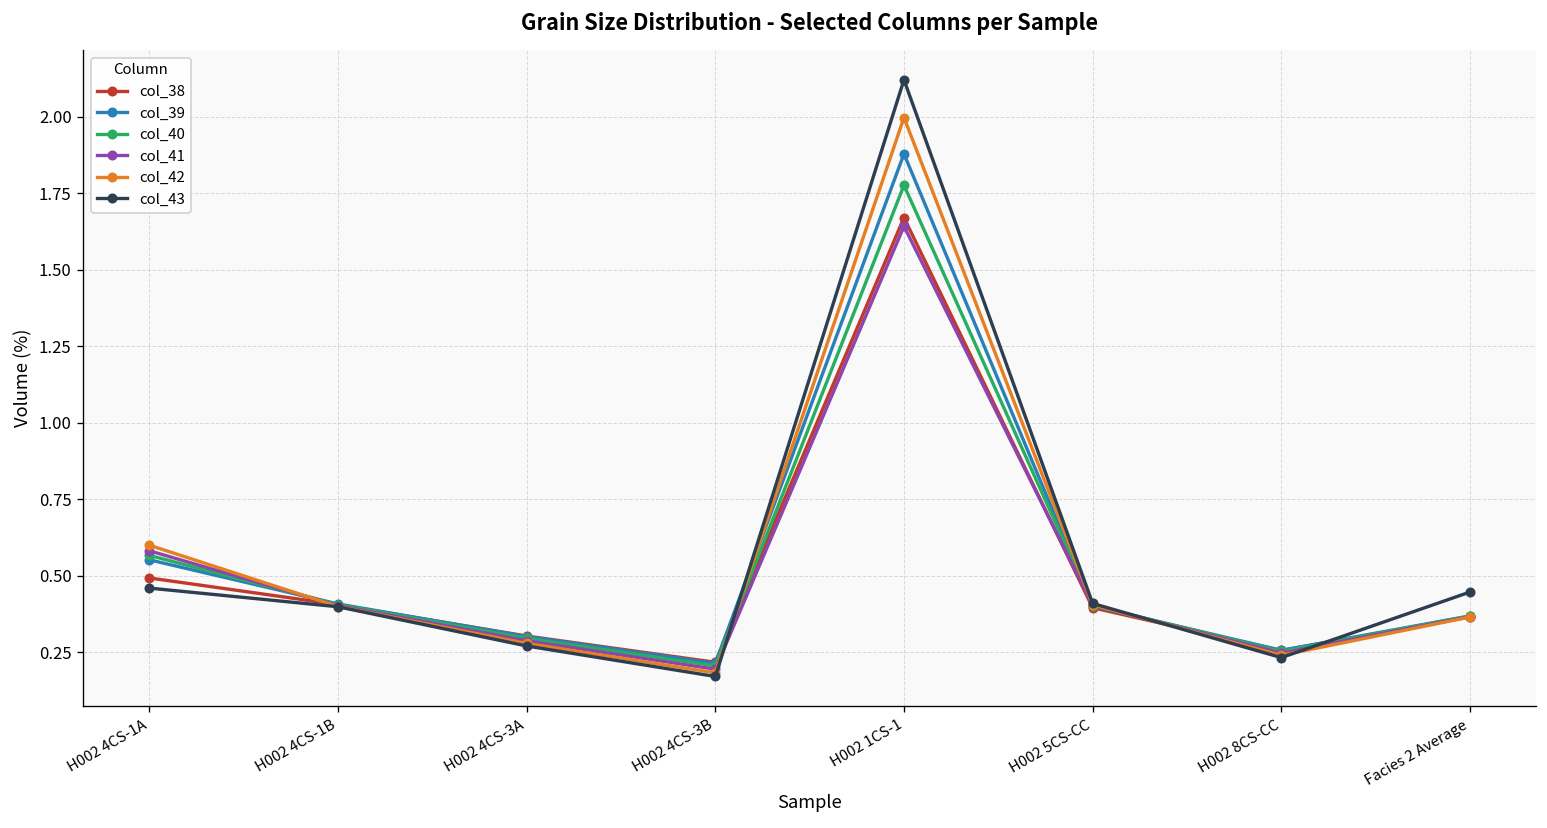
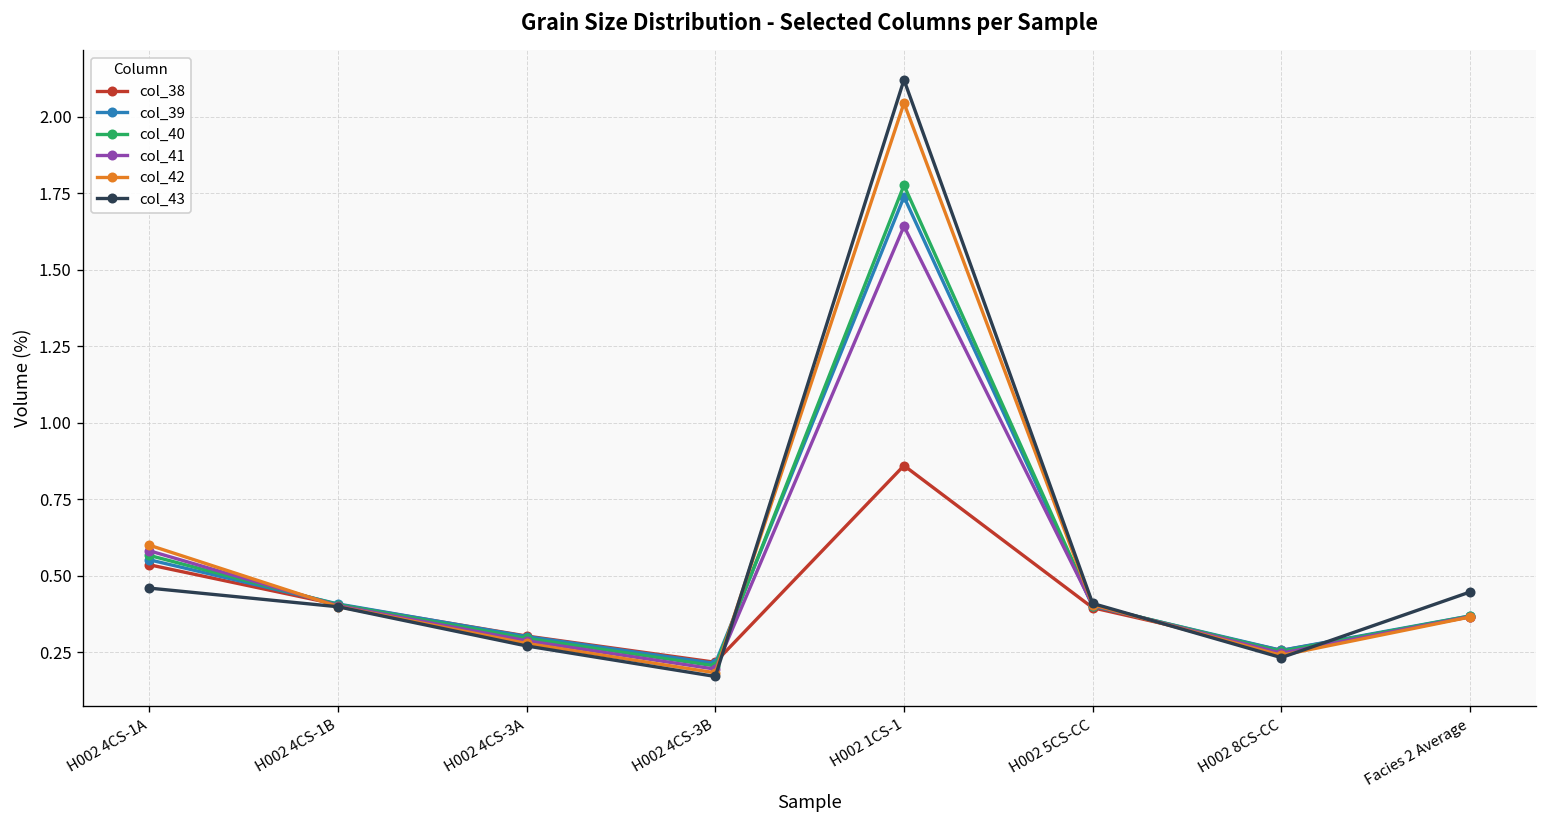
  {
    "col_38": {
-     "H002 4CS-1A": 0.49,
-     "H002 1CS-1": 1.67
+     "H002 4CS-1A": 0.54,
+     "H002 1CS-1": 0.86
    },
    "col_39": {
      "H002 4CS-1A": 0.55,
-     "H002 1CS-1": 1.88
+     "H002 1CS-1": 1.74
    },
    "col_40": {
      "H002 4CS-1A": 0.57,
      "H002 1CS-1": 1.78
    },
    "col_41": {
      "H002 4CS-1A": 0.58,
      "H002 4CS-3B": 0.20,
      "H002 1CS-1": 1.64
    },
    "col_42": {
      "H002 4CS-1A": 0.60,
      "H002 4CS-3B": 0.18,
-     "H002 1CS-1": 2.00
+     "H002 1CS-1": 2.04
    },
    "col_43": {
      "H002 4CS-1A": 0.46,
      "H002 4CS-3B": 0.17,
      "H002 1CS-1": 2.12,
      "Facies 2 Average": 0.45
    }
  }
